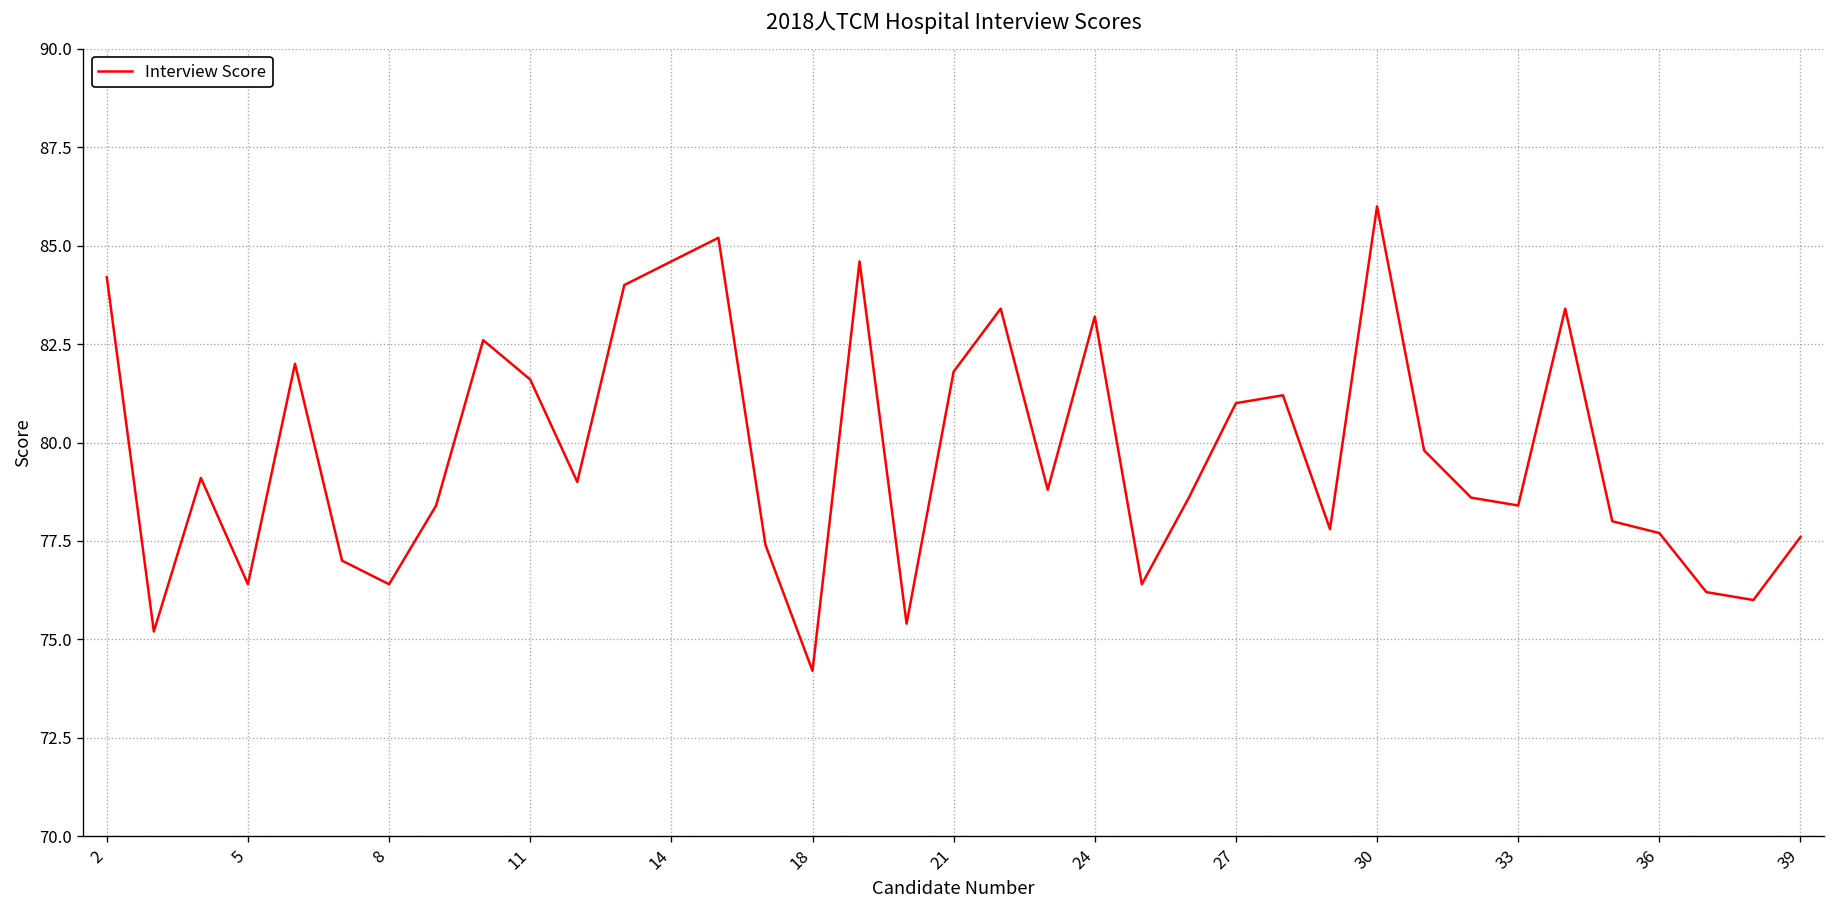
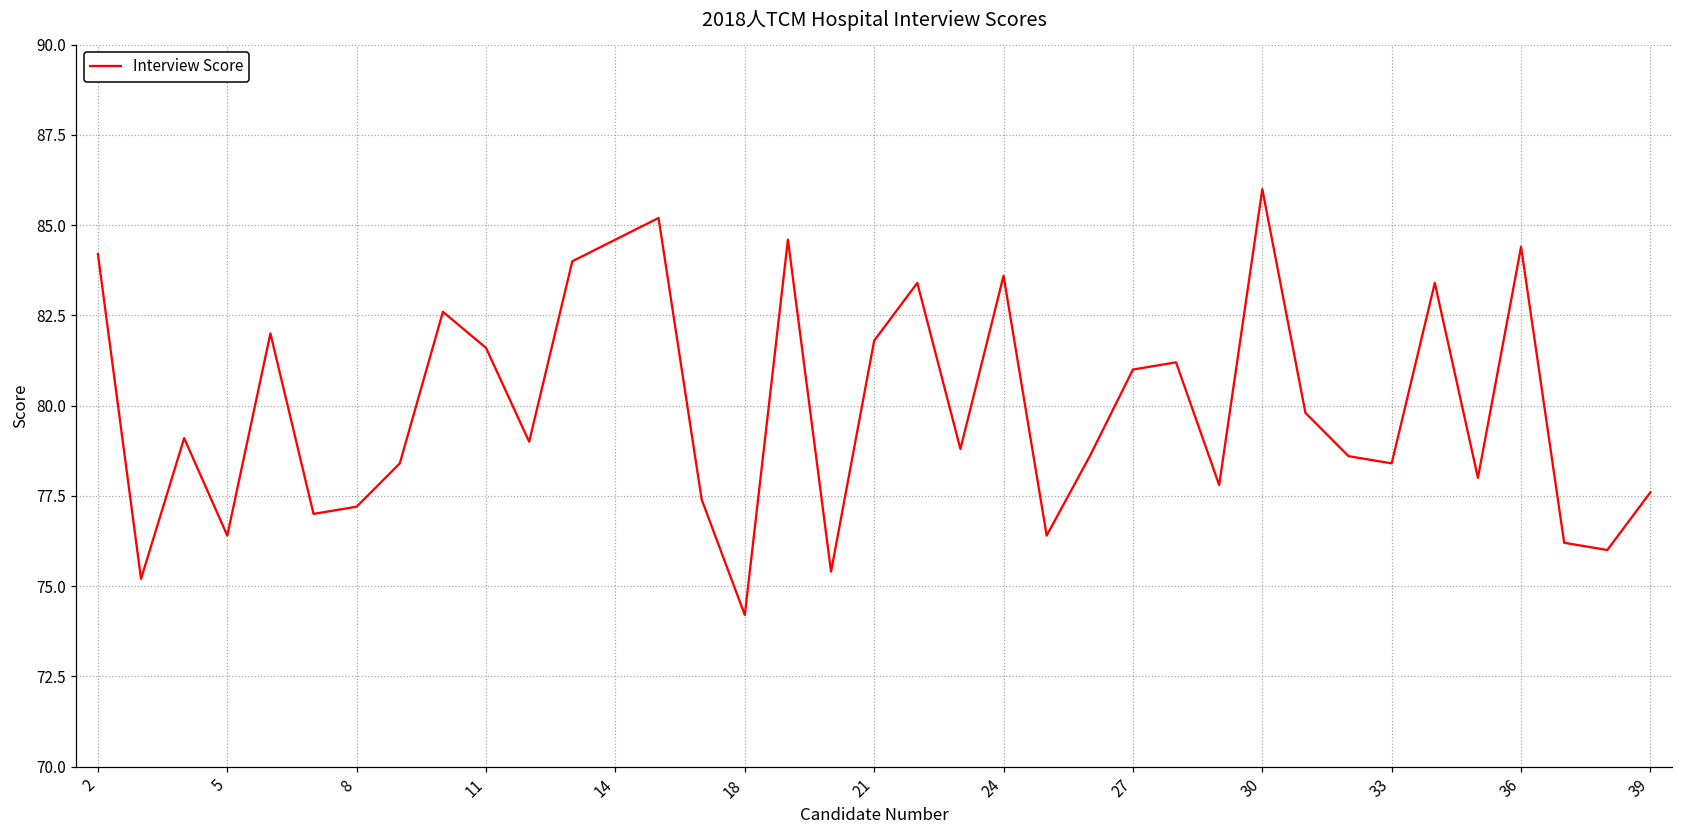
  {
    "2": 84.2,
    "5": 76.4,
-   "8": 76.4,
+   "8": 77.2,
    "11": 81.6,
    "14": 84.6,
    "18": 74.2,
    "21": 81.8,
-   "24": 83.2,
+   "24": 83.6,
    "27": 81.0,
    "30": 86.0,
    "33": 78.4,
-   "36": 77.7,
+   "36": 84.4,
    "39": 77.6
  }
